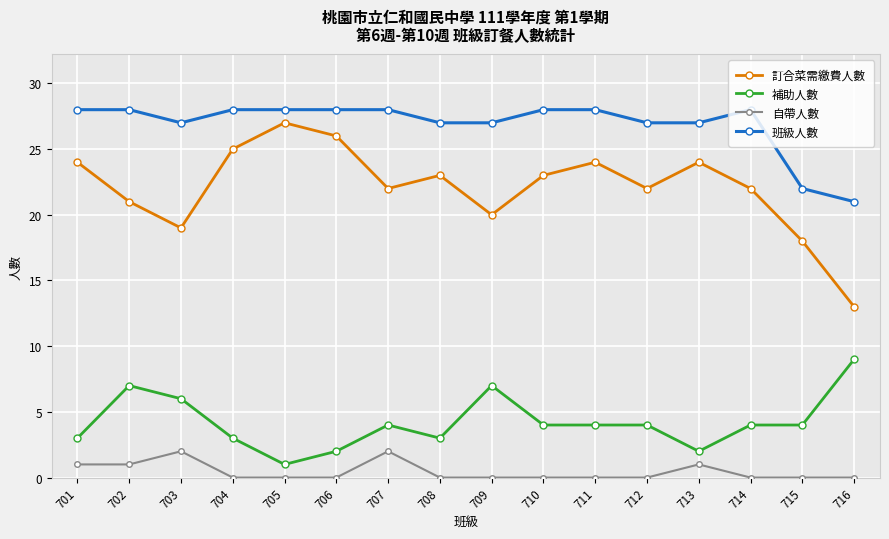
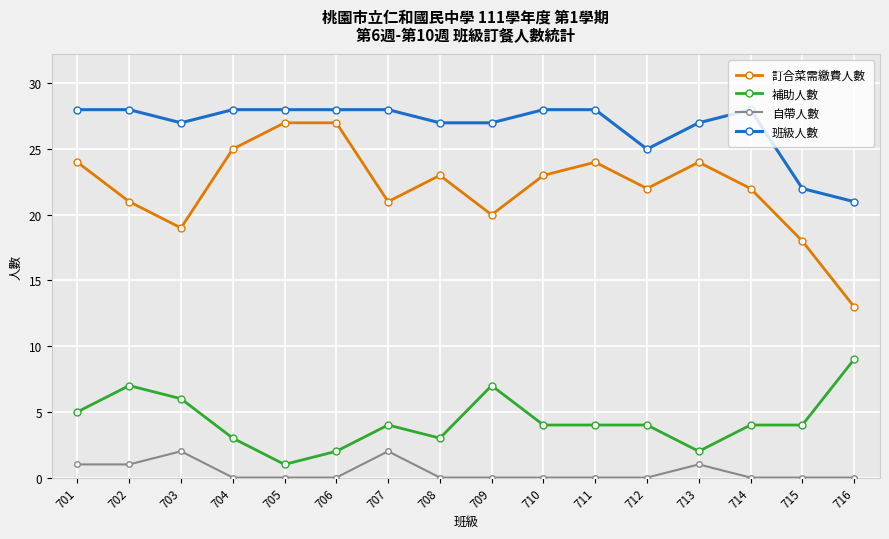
  {
    "訂合菜需繳費人數": {
      "701": 24,
      "702": 21,
      "703": 19,
      "704": 25,
      "705": 27,
-     "706": 26,
-     "707": 22,
+     "706": 27,
+     "707": 21,
      "708": 23,
      "709": 20,
      "710": 23,
      "711": 24,
      "712": 22,
      "713": 24,
      "714": 22,
      "715": 18,
      "716": 13
    },
    "補助人數": {
-     "701": 3,
+     "701": 5,
      "702": 7,
      "703": 6,
      "704": 3,
      "705": 1,
      "706": 2,
      "707": 4,
      "708": 3,
      "709": 7,
      "710": 4,
      "711": 4,
      "712": 4,
      "713": 2,
      "714": 4,
      "715": 4,
      "716": 9
    },
    "自帶人數": {
      "701": 1,
      "702": 1,
      "703": 2,
      "704": 0,
      "705": 0,
      "706": 0,
      "707": 2,
      "708": 0,
      "709": 0,
      "710": 0,
      "711": 0,
      "712": 0,
      "713": 1,
      "714": 0,
      "715": 0,
      "716": 0
    },
    "班級人數": {
      "701": 28,
      "702": 28,
      "703": 27,
      "704": 28,
      "705": 28,
      "706": 28,
      "707": 28,
      "708": 27,
      "709": 27,
      "710": 28,
      "711": 28,
-     "712": 27,
+     "712": 25,
      "713": 27,
      "715": 22,
      "716": 21
    }
  }
